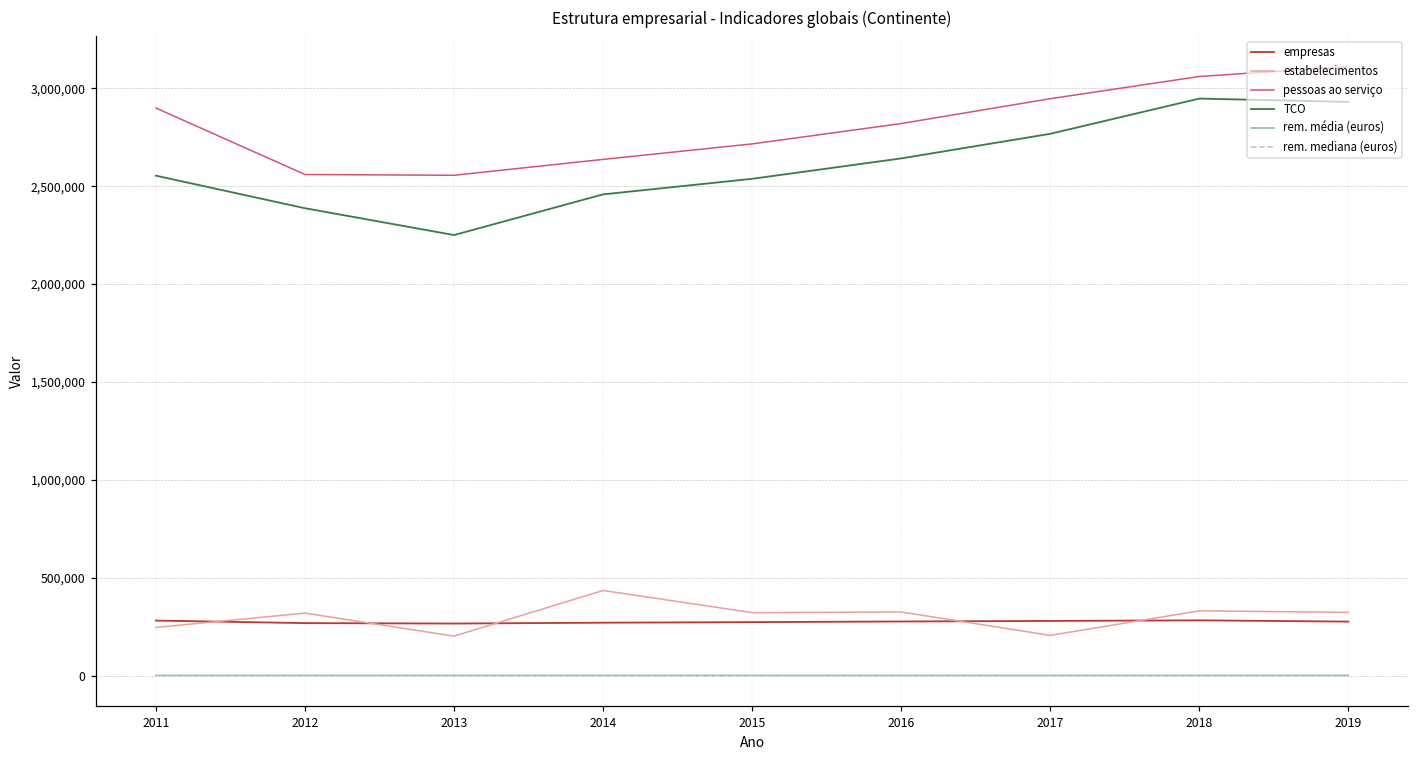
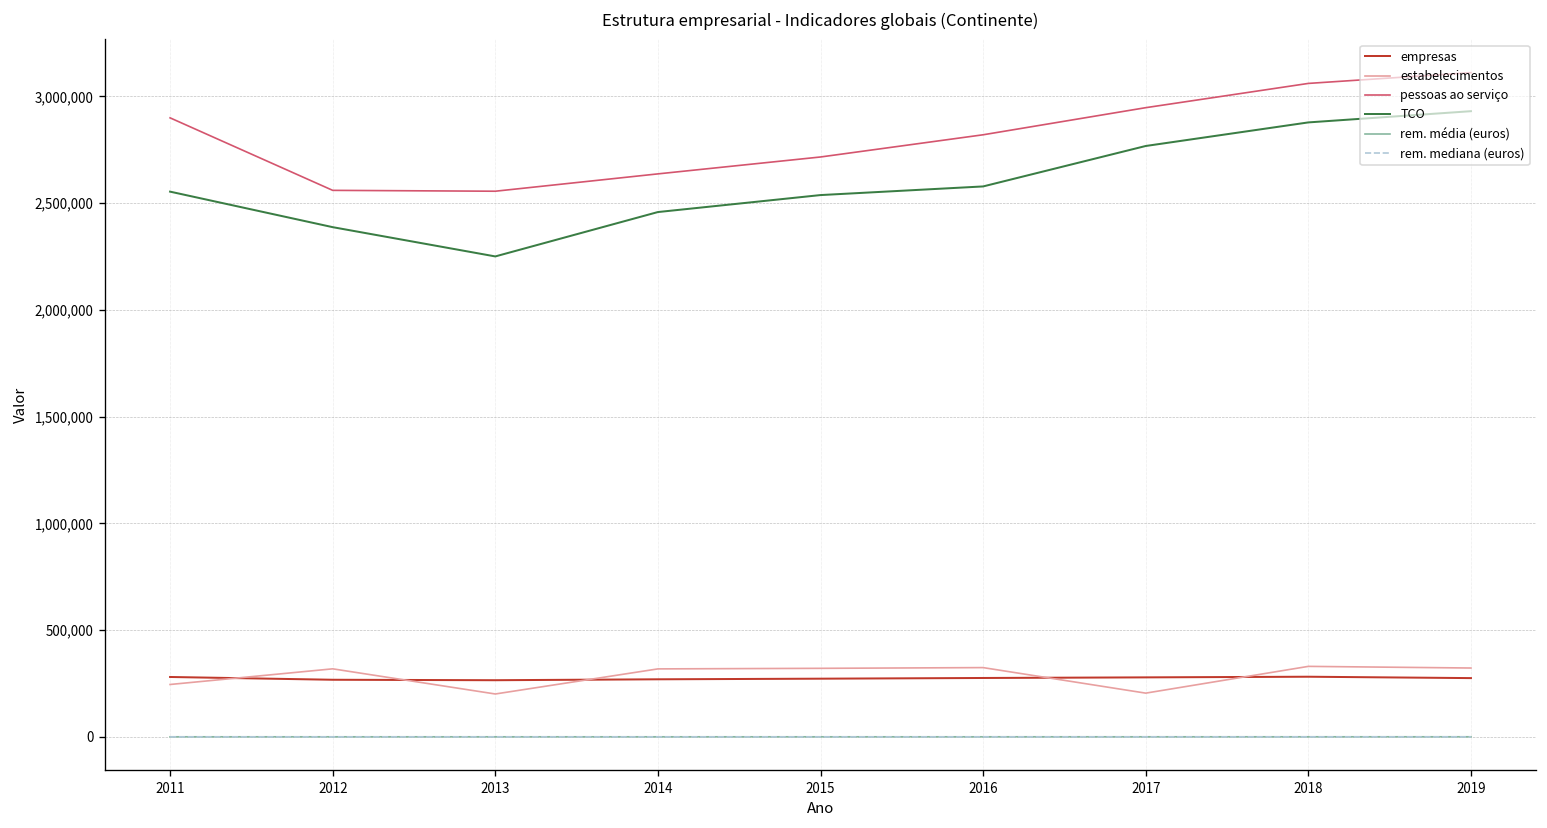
  {
    "empresas": {
      "2011": "280,000",
      "2012": "270,000",
      "2013": "270,000",
      "2014": "270,000",
      "2015": "270,000",
      "2016": "280,000",
      "2017": "280,000",
      "2018": "280,000",
      "2019": "280,000"
    },
    "estabelecimentos": {
      "2011": "250,000",
      "2012": "320,000",
      "2013": "200,000",
-     "2014": "430,000",
+     "2014": "320,000",
      "2015": "320,000",
      "2016": "320,000",
      "2017": "210,000",
      "2018": "330,000",
      "2019": "320,000"
    },
    "pessoas ao serviço": {
      "2011": "2,900,000",
      "2012": "2,560,000",
      "2013": "2,560,000",
      "2014": "2,640,000",
      "2015": "2,720,000",
      "2016": "2,820,000",
      "2017": "2,950,000",
      "2018": "3,060,000"
    },
    "TCO": {
      "2011": "2,550,000",
      "2012": "2,390,000",
      "2013": "2,250,000",
      "2014": "2,460,000",
      "2015": "2,540,000",
-     "2016": "2,640,000",
+     "2016": "2,580,000",
      "2017": "2,770,000",
-     "2018": "2,950,000"
+     "2018": "2,880,000"
    },
    "rem. mediana (euros)": {
      "2011": "0",
      "2012": "0",
      "2013": "0",
      "2014": "0",
      "2015": "0",
      "2016": "0",
      "2017": "0",
      "2018": "0",
      "2019": "0"
    }
  }
